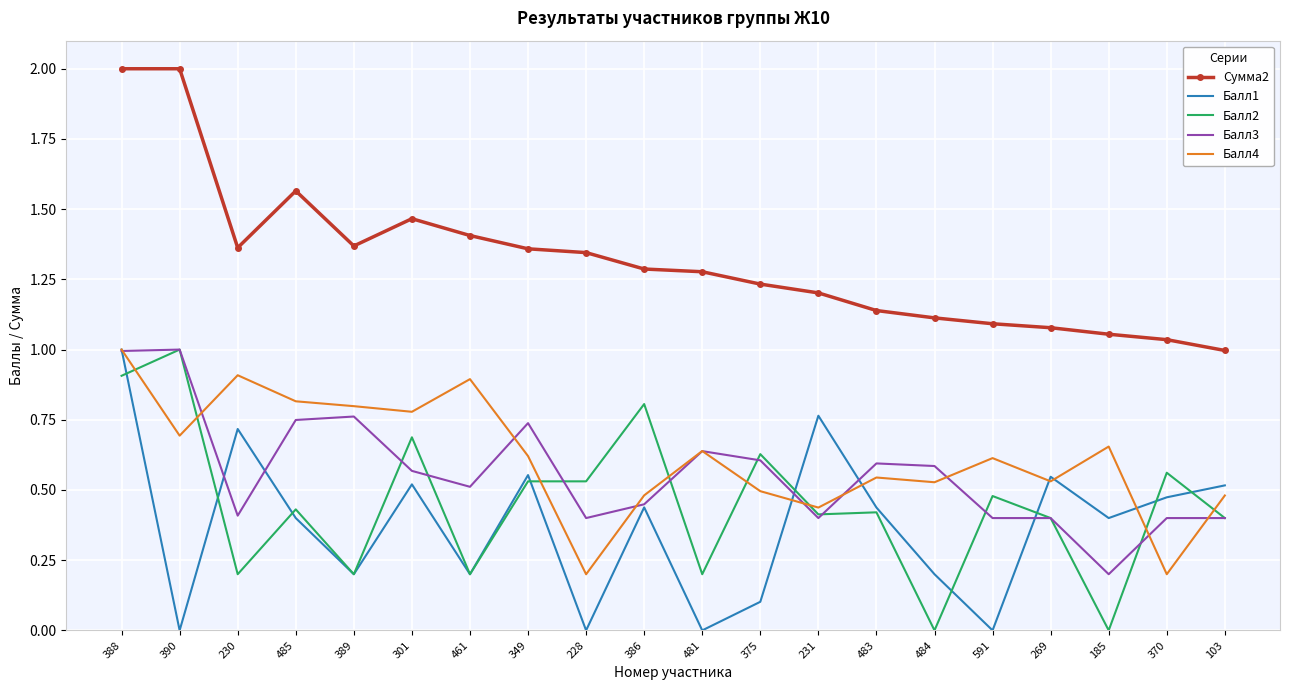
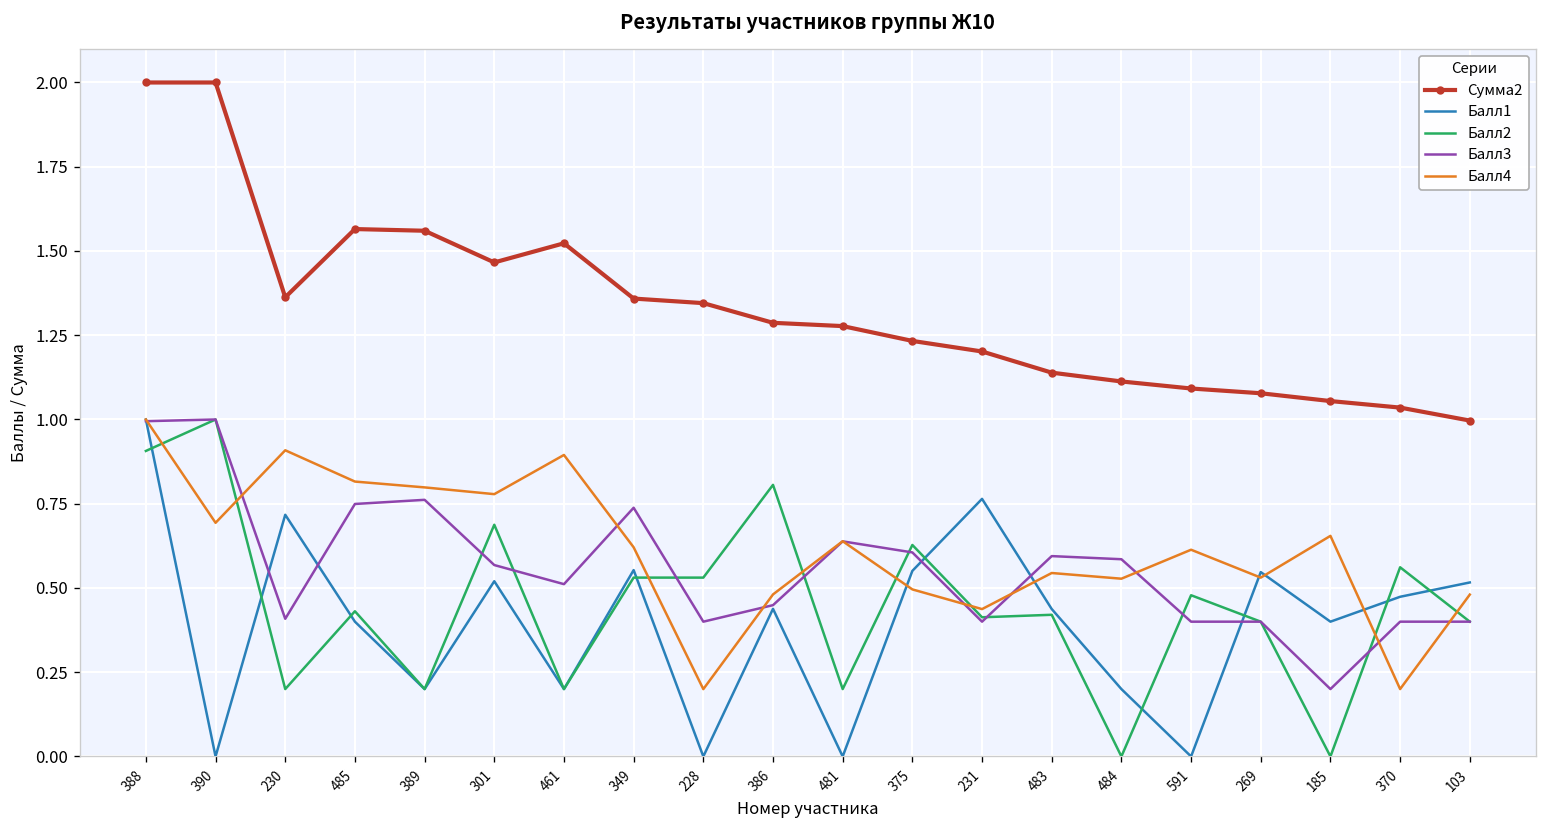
  {
    "Сумма2": {
      "388": 2.00,
      "390": 2.00,
      "230": 1.36,
      "485": 1.57,
-     "389": 1.37,
+     "389": 1.56,
      "301": 1.47,
-     "461": 1.41,
+     "461": 1.52,
      "349": 1.36,
      "228": 1.35,
      "386": 1.29,
      "481": 1.28,
      "375": 1.23,
      "231": 1.20,
      "483": 1.14,
      "484": 1.11,
      "591": 1.09,
      "269": 1.08,
      "185": 1.05,
      "370": 1.04,
      "103": 1.00
    },
    "Балл1": {
      "390": 0.00,
      "230": 0.72,
      "485": 0.40,
      "301": 0.52,
      "349": 0.55,
      "228": 0.00,
      "386": 0.44,
      "481": 0.00,
-     "375": 0.10,
+     "375": 0.55,
      "231": 0.76,
      "483": 0.44,
      "484": 0.20,
      "591": 0.00,
      "269": 0.55,
      "185": 0.40,
      "370": 0.47,
      "103": 0.52
    },
    "Балл2": {
      "388": 0.91,
      "230": 0.20,
      "485": 0.43,
      "301": 0.69,
      "349": 0.53,
      "228": 0.53,
      "386": 0.81,
      "481": 0.20,
      "375": 0.63,
      "231": 0.41,
      "483": 0.42,
      "484": 0.00,
      "591": 0.48,
      "185": 0.00,
      "370": 0.56
    },
    "Балл3": {
      "230": 0.41,
      "485": 0.75,
      "389": 0.76,
      "301": 0.57,
      "461": 0.51,
      "349": 0.74,
      "228": 0.40,
      "386": 0.45,
      "375": 0.61,
      "231": 0.40,
      "483": 0.59,
      "484": 0.59,
      "591": 0.40,
      "185": 0.20,
      "370": 0.40
    },
    "Балл4": {
      "390": 0.69,
      "230": 0.91,
      "485": 0.82,
      "389": 0.80,
      "301": 0.78,
      "461": 0.89,
      "349": 0.62,
      "228": 0.20,
      "386": 0.48,
      "375": 0.50,
      "231": 0.44,
      "483": 0.54,
      "484": 0.53,
      "591": 0.61,
      "269": 0.53,
      "185": 0.65,
      "370": 0.20,
      "103": 0.48
    }
  }
